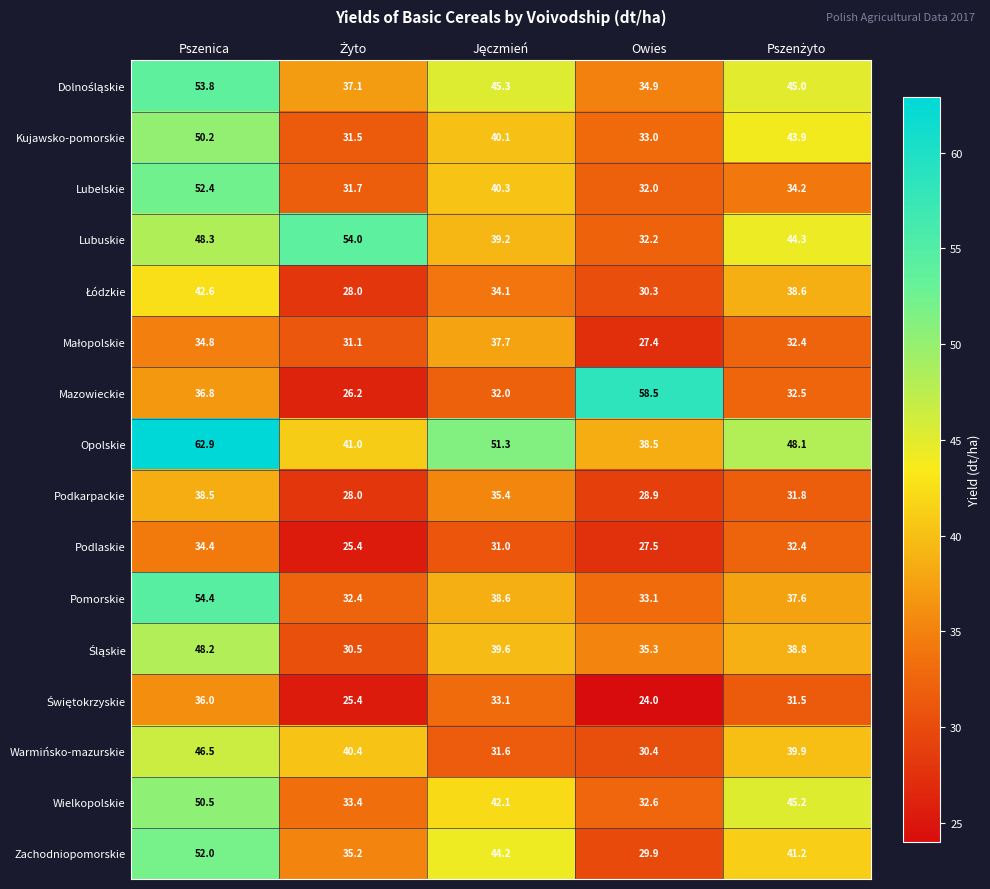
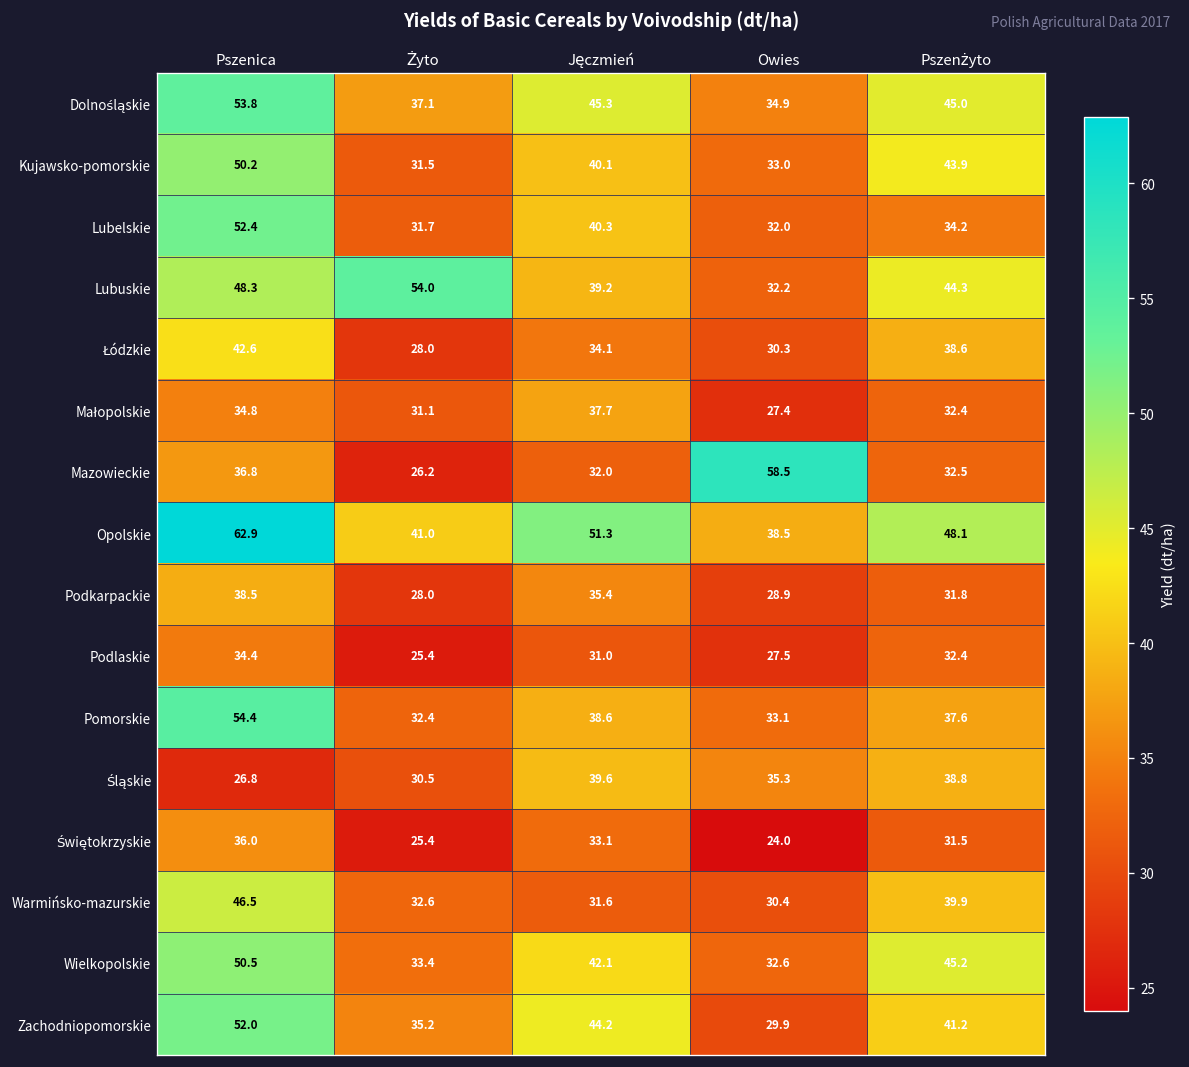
  {
    "Dolnośląskie": {
      "Pszenica": 53.8,
      "Żyto": 37.1,
      "Jęczmień": 45.3,
      "Owies": 34.9,
      "Pszenżyto": 45.0
    },
    "Kujawsko-pomorskie": {
      "Pszenica": 50.2,
      "Żyto": 31.5,
      "Jęczmień": 40.1,
      "Owies": 33.0,
      "Pszenżyto": 43.9
    },
    "Lubelskie": {
      "Pszenica": 52.4,
      "Żyto": 31.7,
      "Jęczmień": 40.3,
      "Owies": 32.0,
      "Pszenżyto": 34.2
    },
    "Lubuskie": {
      "Pszenica": 48.3,
      "Żyto": 54.0,
      "Jęczmień": 39.2,
      "Owies": 32.2,
      "Pszenżyto": 44.3
    },
    "Łódzkie": {
      "Pszenica": 42.6,
      "Żyto": 28.0,
      "Jęczmień": 34.1,
      "Owies": 30.3,
      "Pszenżyto": 38.6
    },
    "Małopolskie": {
      "Pszenica": 34.8,
      "Żyto": 31.1,
      "Jęczmień": 37.7,
      "Owies": 27.4,
      "Pszenżyto": 32.4
    },
    "Mazowieckie": {
      "Pszenica": 36.8,
      "Żyto": 26.2,
      "Jęczmień": 32.0,
      "Owies": 58.5,
      "Pszenżyto": 32.5
    },
    "Opolskie": {
      "Pszenica": 62.9,
      "Żyto": 41.0,
      "Jęczmień": 51.3,
      "Owies": 38.5,
      "Pszenżyto": 48.1
    },
    "Podkarpackie": {
      "Pszenica": 38.5,
      "Żyto": 28.0,
      "Jęczmień": 35.4,
      "Owies": 28.9,
      "Pszenżyto": 31.8
    },
    "Podlaskie": {
      "Pszenica": 34.4,
      "Żyto": 25.4,
      "Jęczmień": 31.0,
      "Owies": 27.5,
      "Pszenżyto": 32.4
    },
    "Pomorskie": {
      "Pszenica": 54.4,
      "Żyto": 32.4,
      "Jęczmień": 38.6,
      "Owies": 33.1,
      "Pszenżyto": 37.6
    },
    "Śląskie": {
-     "Pszenica": 48.2,
+     "Pszenica": 26.8,
      "Żyto": 30.5,
      "Jęczmień": 39.6,
      "Owies": 35.3,
      "Pszenżyto": 38.8
    },
    "Świętokrzyskie": {
      "Pszenica": 36.0,
      "Żyto": 25.4,
      "Jęczmień": 33.1,
      "Owies": 24.0,
      "Pszenżyto": 31.5
    },
    "Warmińsko-mazurskie": {
      "Pszenica": 46.5,
-     "Żyto": 40.4,
+     "Żyto": 32.6,
      "Jęczmień": 31.6,
      "Owies": 30.4,
      "Pszenżyto": 39.9
    },
    "Wielkopolskie": {
      "Pszenica": 50.5,
      "Żyto": 33.4,
      "Jęczmień": 42.1,
      "Owies": 32.6,
      "Pszenżyto": 45.2
    },
    "Zachodniopomorskie": {
      "Pszenica": 52.0,
      "Żyto": 35.2,
      "Jęczmień": 44.2,
      "Owies": 29.9,
      "Pszenżyto": 41.2
    }
  }
